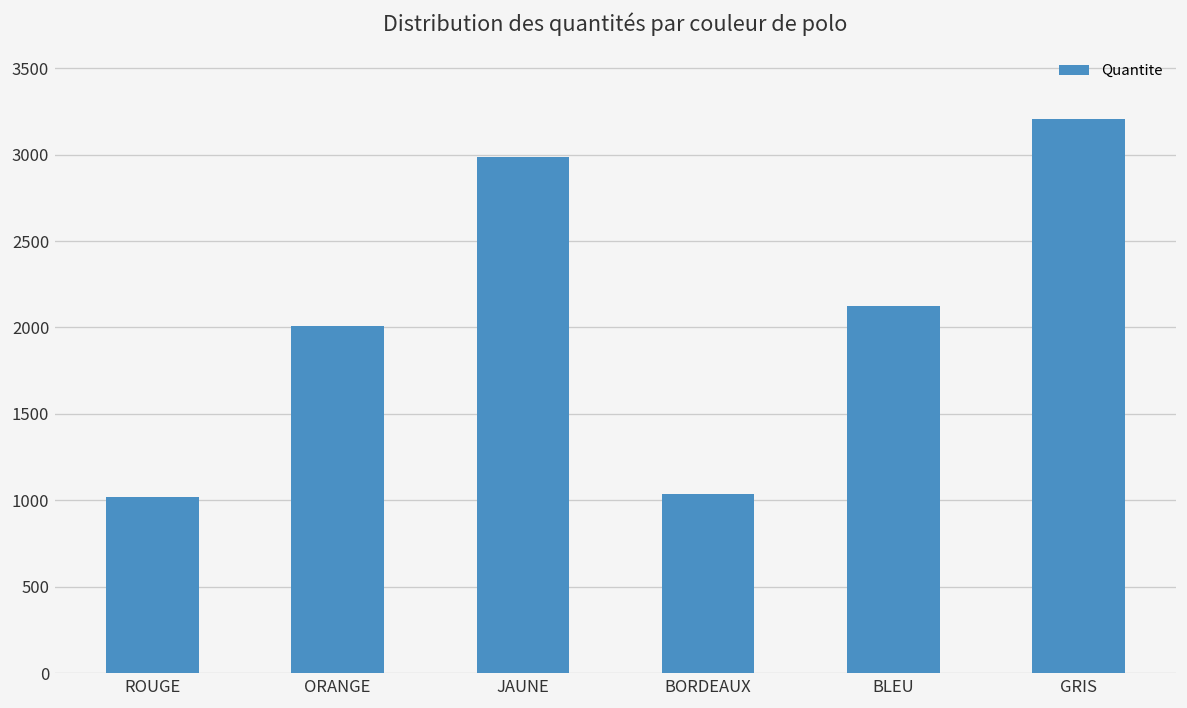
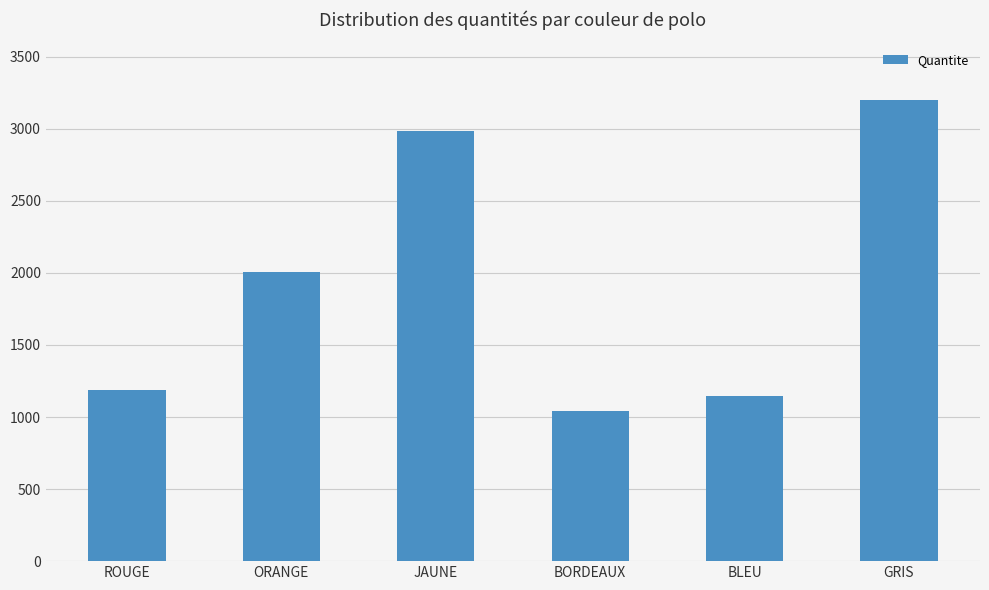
  {
-   "ROUGE": 1020,
+   "ROUGE": 1190,
    "ORANGE": 2010,
    "JAUNE": 2990,
    "BORDEAUX": 1040,
-   "BLEU": 2120,
+   "BLEU": 1150,
    "GRIS": 3200
  }
